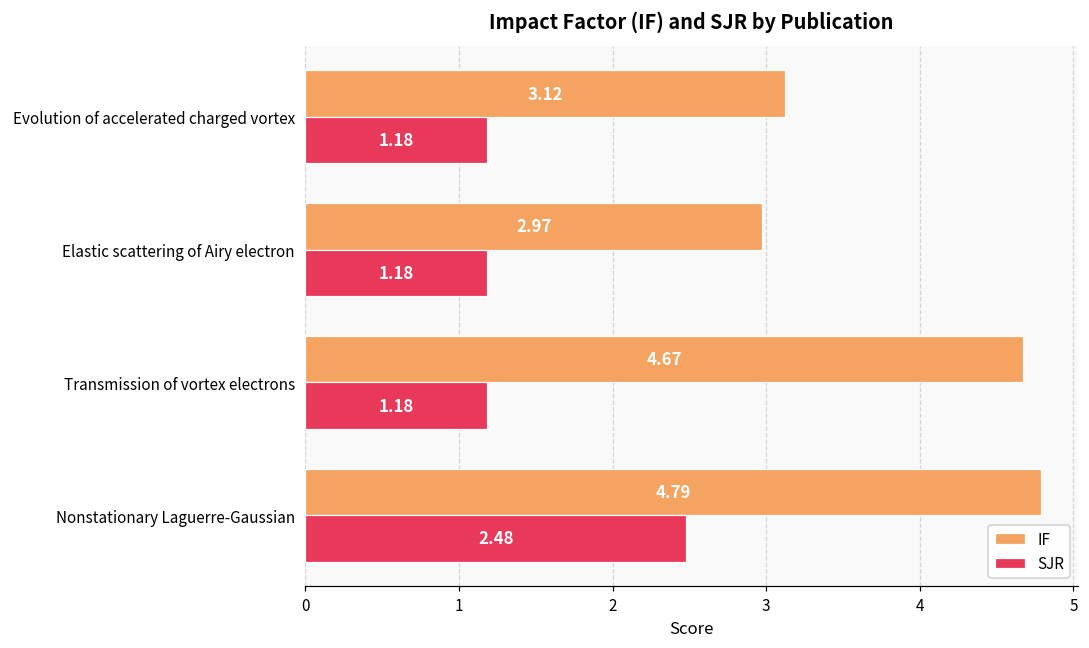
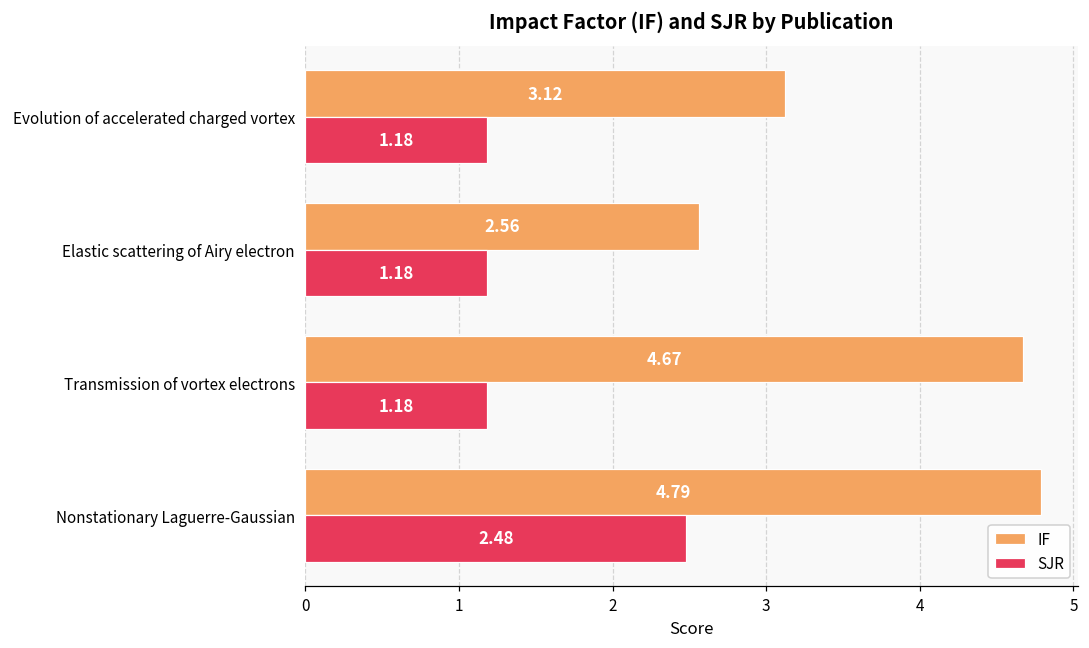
  {
    "IF": {
      "Evolution of accelerated charged vortex": 3.12,
-     "Elastic scattering of Airy electron": 2.97,
+     "Elastic scattering of Airy electron": 2.56,
      "Transmission of vortex electrons": 4.67,
      "Nonstationary Laguerre-Gaussian": 4.79
    },
    "SJR": {
      "Evolution of accelerated charged vortex": 1.18,
      "Elastic scattering of Airy electron": 1.18,
      "Transmission of vortex electrons": 1.18,
      "Nonstationary Laguerre-Gaussian": 2.48
    }
  }
